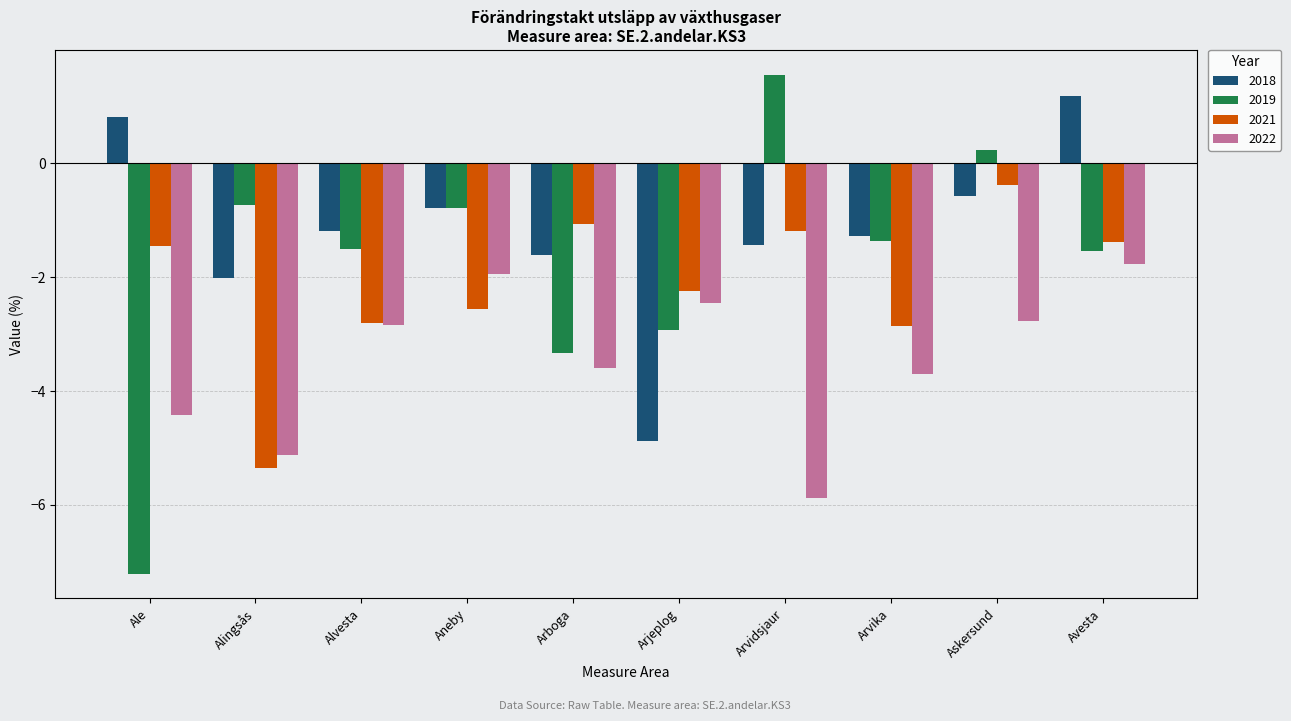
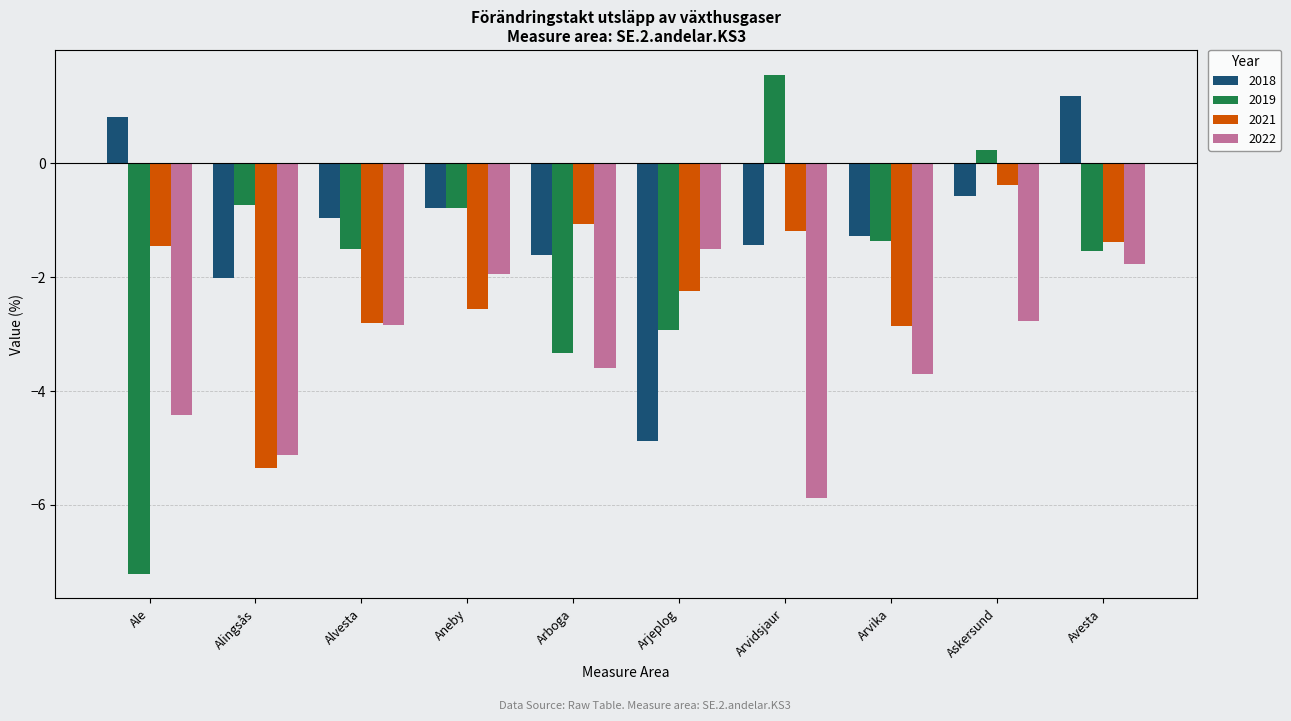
  {
    "2018": {
      "Ale": 0.8,
      "Alingsås": -2.0,
-     "Alvesta": -1.2,
+     "Alvesta": -1.0,
      "Aneby": -0.8,
      "Arboga": -1.6,
      "Arjeplog": -4.9,
      "Arvidsjaur": -1.4,
      "Arvika": -1.3,
      "Askersund": -0.6,
      "Avesta": 1.2
    },
    "2019": {
      "Ale": -7.2,
      "Alingsås": -0.7,
      "Alvesta": -1.5,
      "Aneby": -0.8,
      "Arboga": -3.3,
      "Arjeplog": -2.9,
      "Arvidsjaur": 1.6,
      "Arvika": -1.4,
      "Askersund": 0.2,
      "Avesta": -1.5
    },
    "2021": {
      "Ale": -1.5,
      "Alingsås": -5.3,
      "Alvesta": -2.8,
      "Aneby": -2.5,
      "Arboga": -1.1,
      "Arjeplog": -2.2,
      "Arvidsjaur": -1.2,
      "Arvika": -2.9,
      "Askersund": -0.4,
      "Avesta": -1.4
    },
    "2022": {
      "Ale": -4.4,
      "Alingsås": -5.1,
      "Alvesta": -2.8,
      "Aneby": -1.9,
      "Arboga": -3.6,
-     "Arjeplog": -2.5,
+     "Arjeplog": -1.5,
      "Arvidsjaur": -5.9,
      "Arvika": -3.7,
      "Askersund": -2.8,
      "Avesta": -1.8
    }
  }
